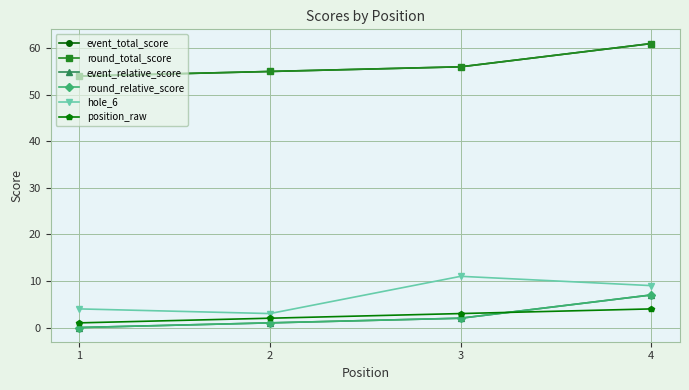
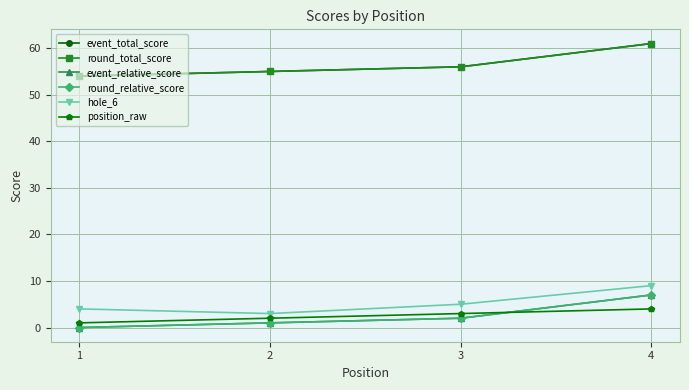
  {
    "round_relative_score": {
      "1": 0,
      "2": 1,
      "3": 2,
      "4": 7
    },
    "hole_6": {
      "1": 4,
      "2": 3,
-     "3": 11,
+     "3": 5,
      "4": 9
    }
  }
